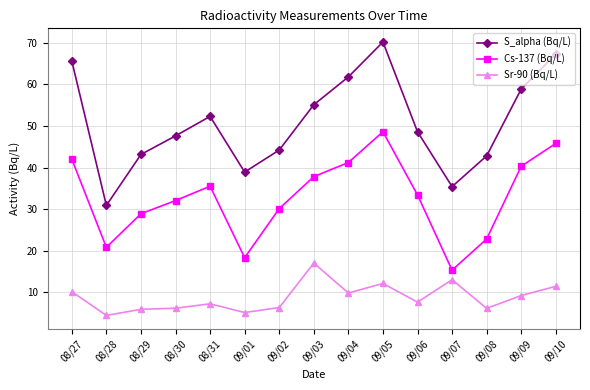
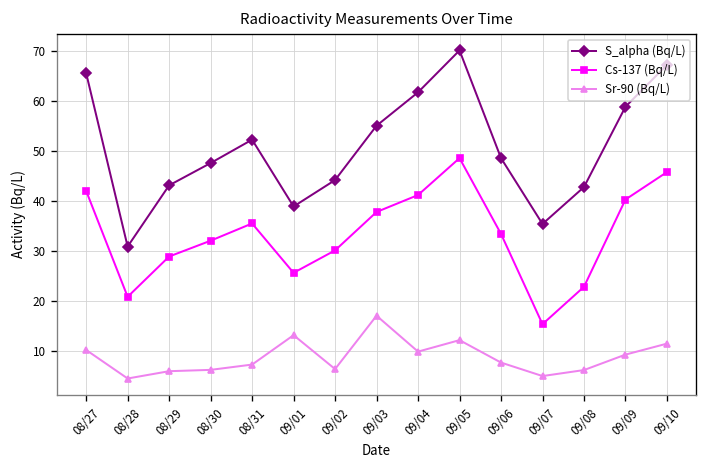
  {
    "S_alpha (Bq/L)": {
      "08/27": 66,
      "08/28": 31,
      "08/29": 43,
      "08/30": 48,
      "08/31": 52,
      "09/01": 39,
      "09/02": 44,
      "09/03": 55,
      "09/04": 62,
      "09/05": 70,
      "09/06": 49,
      "09/07": 35,
      "09/08": 43,
      "09/09": 59
    },
    "Cs-137 (Bq/L)": {
      "08/27": 42,
      "08/28": 21,
      "08/29": 29,
      "08/30": 32,
      "08/31": 36,
-     "09/01": 18,
+     "09/01": 26,
      "09/02": 30,
      "09/03": 38,
      "09/04": 41,
      "09/05": 49,
      "09/06": 33,
      "09/07": 15,
      "09/08": 23,
      "09/09": 40,
      "09/10": 46
    },
    "Sr-90 (Bq/L)": {
      "08/27": 10,
      "08/28": 4,
      "08/29": 6,
      "08/30": 6,
      "08/31": 7,
-     "09/01": 5,
+     "09/01": 13,
      "09/02": 6,
      "09/03": 17,
      "09/04": 10,
      "09/05": 12,
      "09/06": 8,
-     "09/07": 13,
+     "09/07": 5,
      "09/08": 6,
      "09/09": 9,
      "09/10": 11
    }
  }
